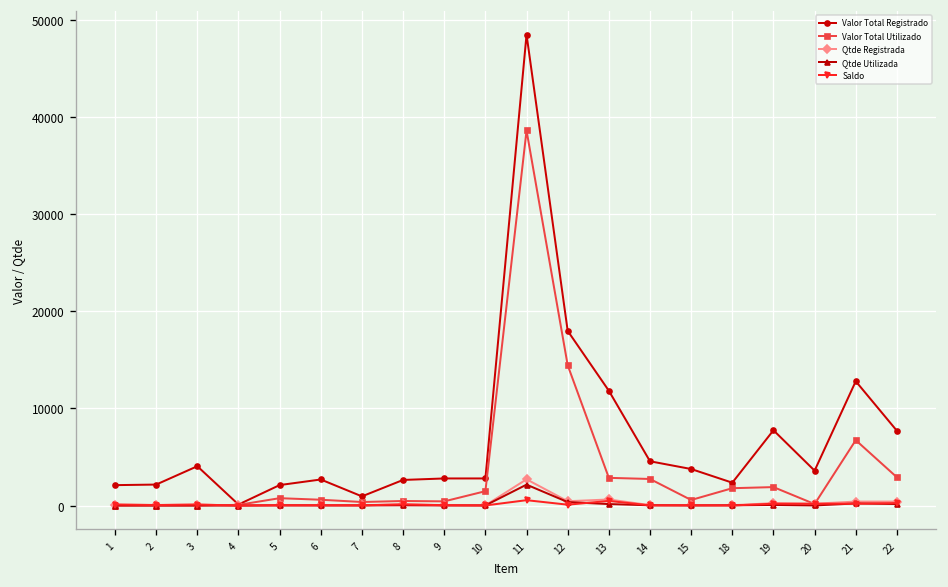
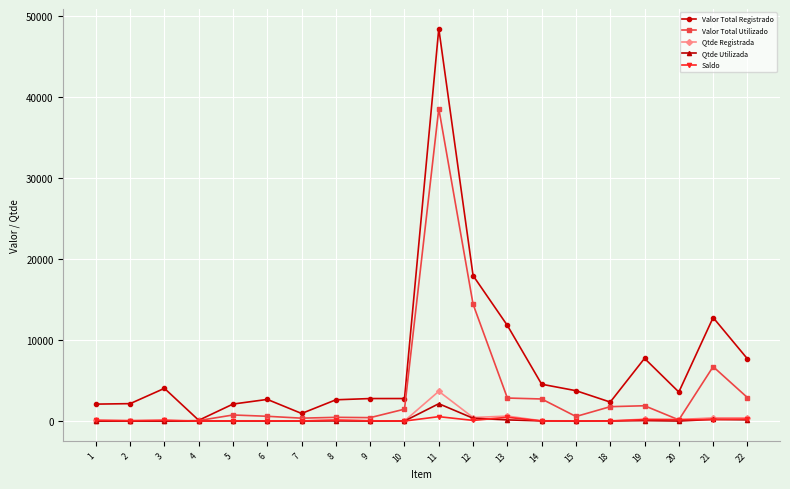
  {
    "Qtde Registrada": {
-     "11": 3000
+     "11": 4000
    }
  }
